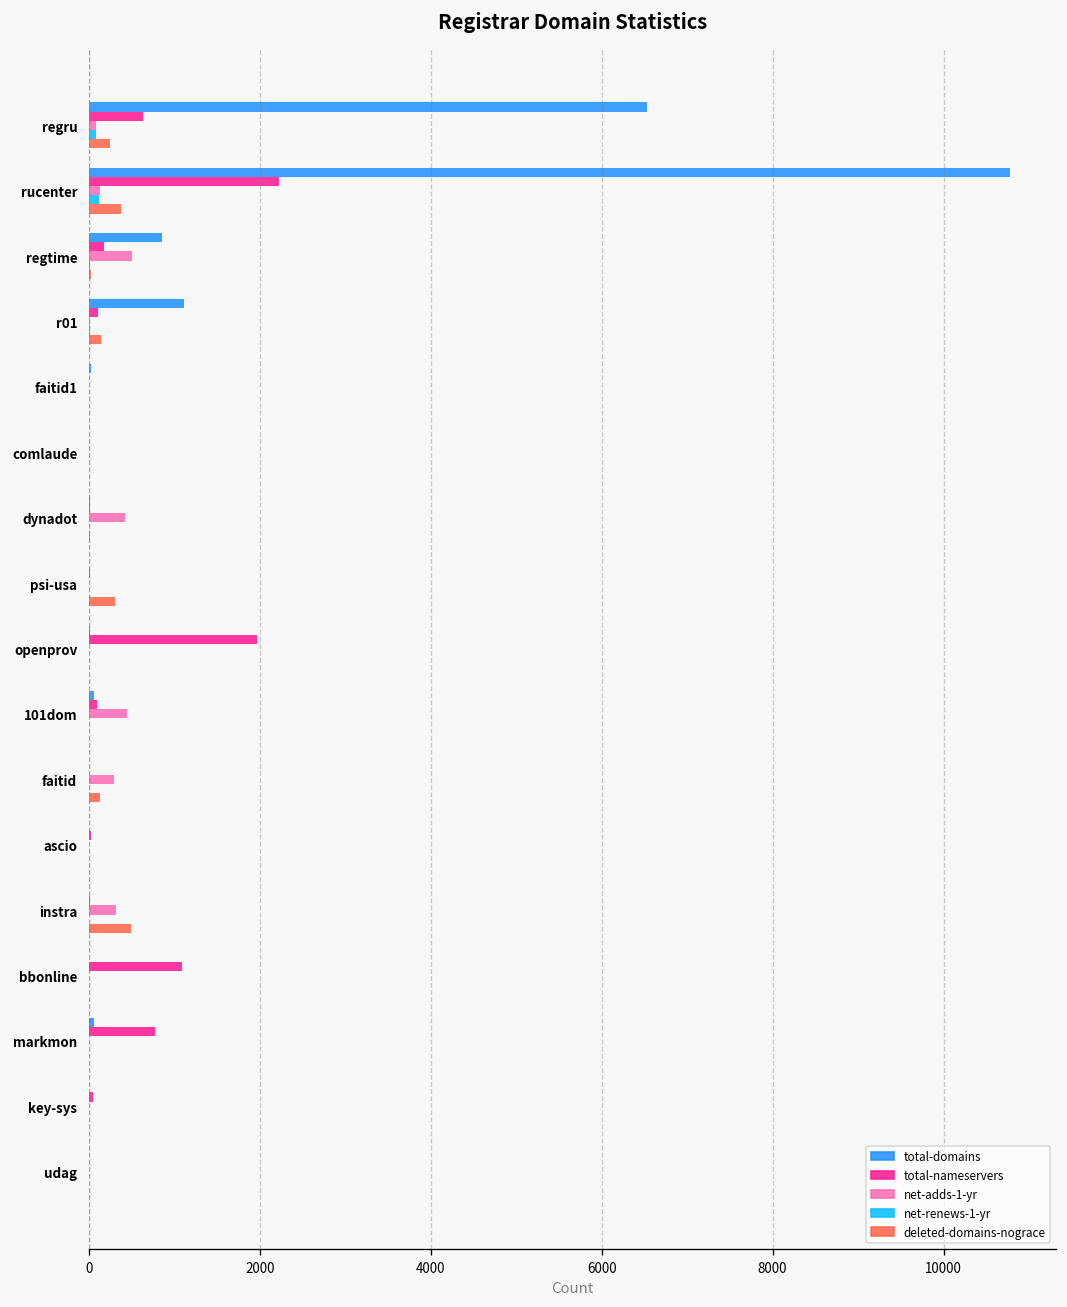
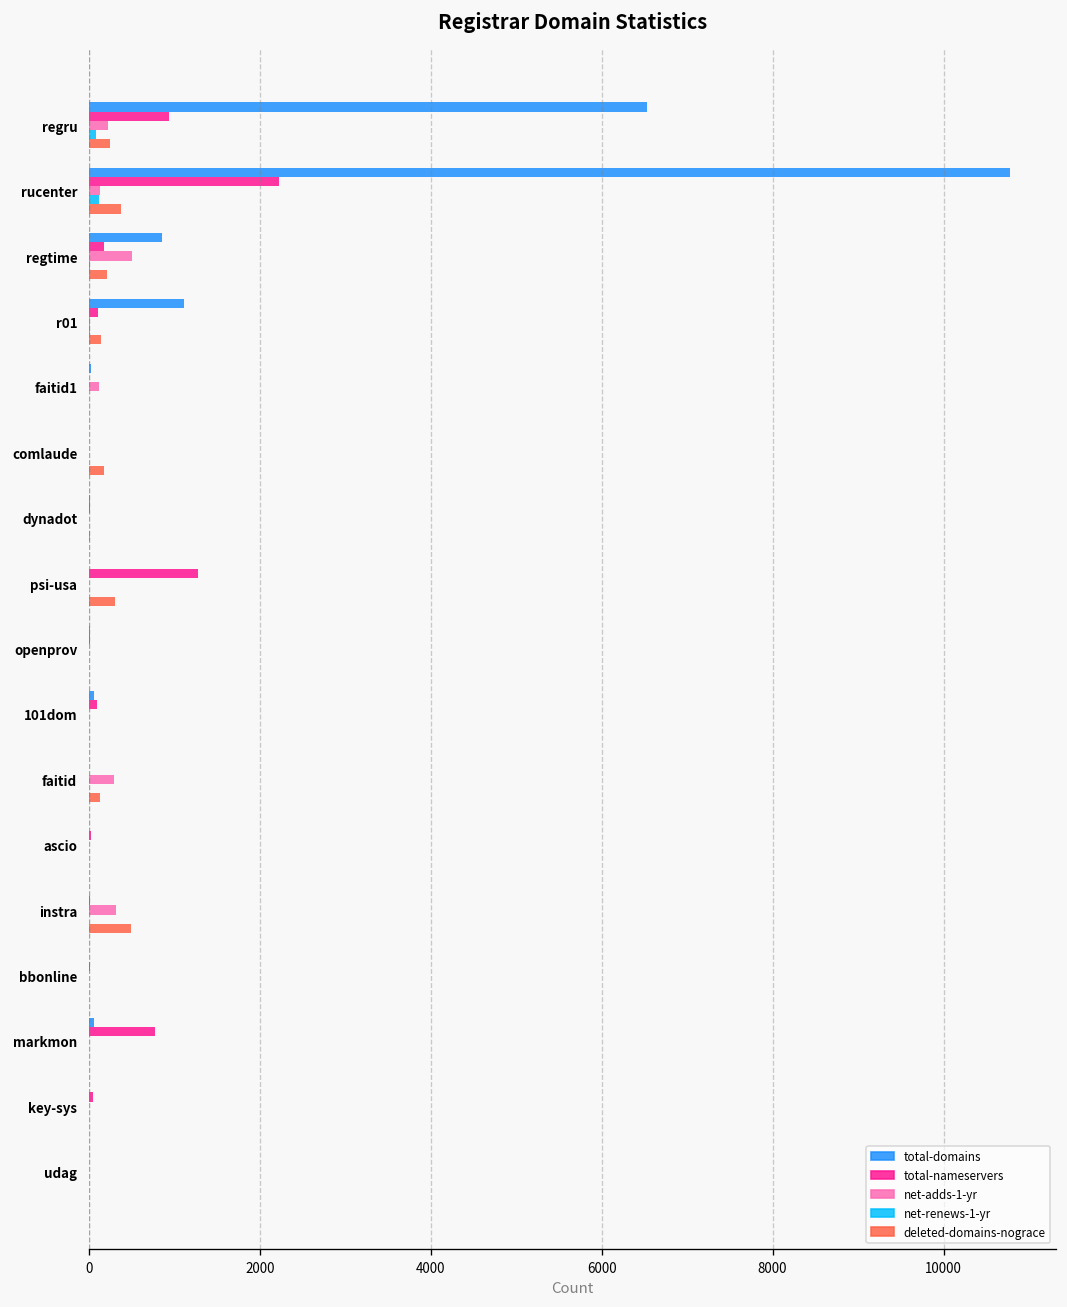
  {
    "total-nameservers": {
-     "regru": 600,
+     "regru": 900,
      "rucenter": 2200,
      "regtime": 200,
      "r01": 100,
      "faitid1": 0,
      "comlaude": 0,
-     "psi-usa": 0,
-     "openprov": 2000,
+     "psi-usa": 1300,
+     "openprov": 0,
      "101dom": 100,
-     "bbonline": 1100,
+     "bbonline": 0,
      "markmon": 800,
      "key-sys": 0
    },
    "net-adds-1-yr": {
-     "regru": 100,
+     "regru": 200,
      "rucenter": 100,
      "regtime": 500,
-     "faitid1": 0,
+     "faitid1": 100,
      "comlaude": 0,
-     "dynadot": 400,
+     "dynadot": 0,
      "psi-usa": 0,
      "openprov": 0,
-     "101dom": 400,
+     "101dom": 0,
      "faitid": 300,
      "ascio": 0,
      "instra": 300,
      "bbonline": 0,
      "markmon": 0,
      "key-sys": 0,
      "udag": 0
    },
    "deleted-domains-nograce": {
      "regru": 200,
      "rucenter": 400,
-     "regtime": 0,
+     "regtime": 200,
      "r01": 100,
      "faitid1": 0,
-     "comlaude": 0,
+     "comlaude": 200,
      "psi-usa": 300,
      "openprov": 0,
      "101dom": 0,
      "faitid": 100,
      "ascio": 0,
      "instra": 500,
      "bbonline": 0,
      "markmon": 0,
      "key-sys": 0,
      "udag": 0
    }
  }
